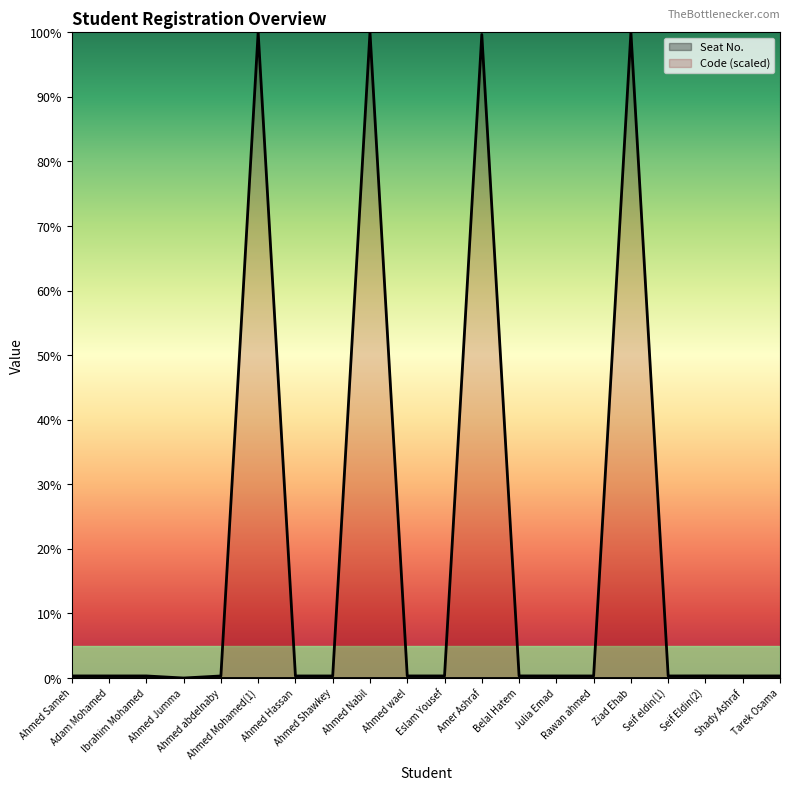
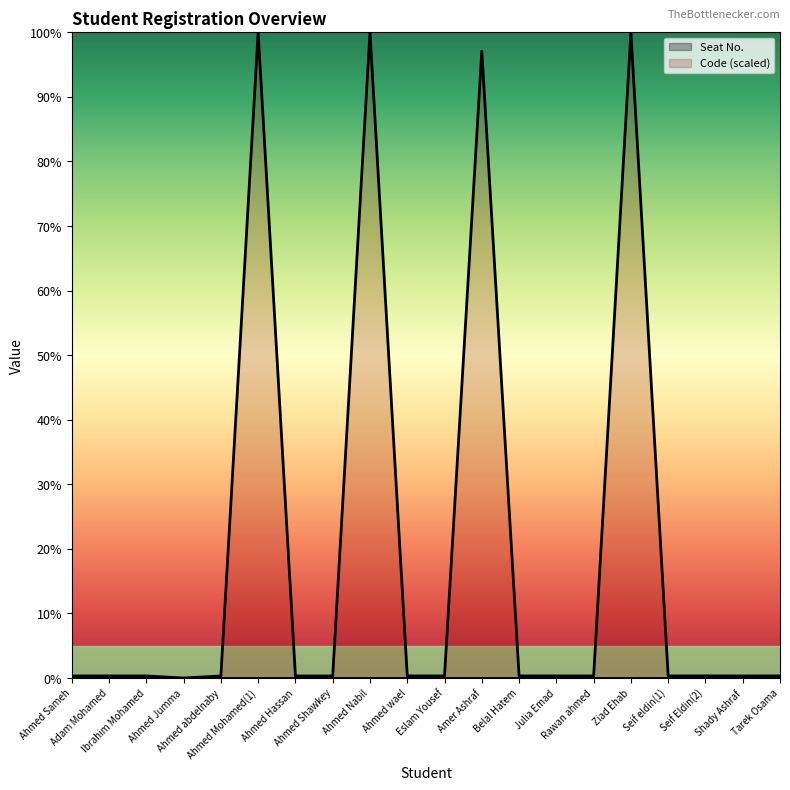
  {
    "Code (scaled)": {
      "Ahmed Mohamed(1)": "100%",
      "Ahmed Nabil": "100%",
-     "Amer Ashraf": "100%",
+     "Amer Ashraf": "97%",
      "Ziad Ehab": "100%"
    }
  }
